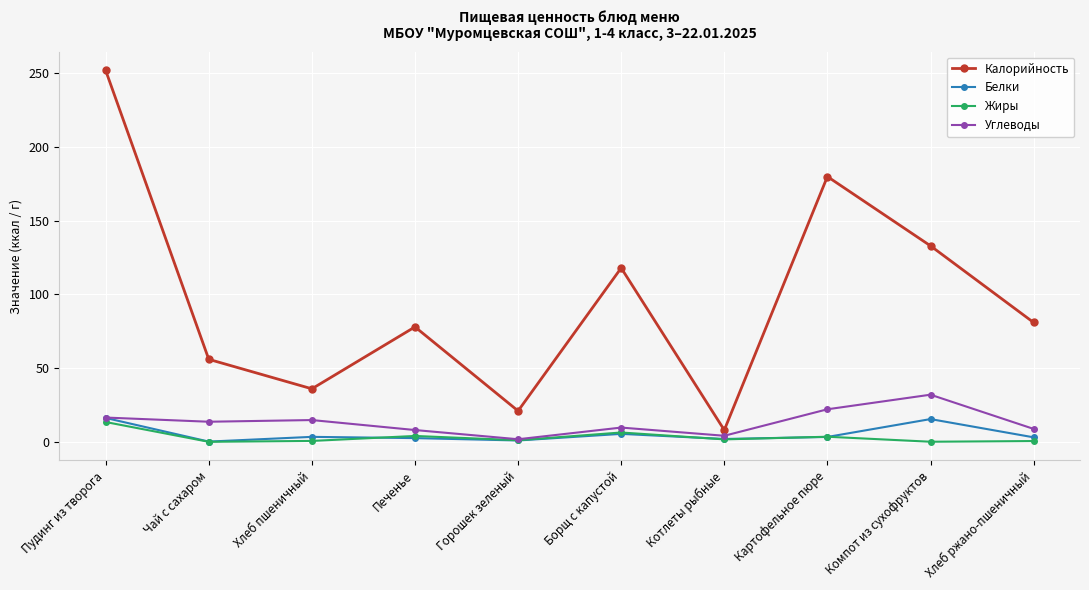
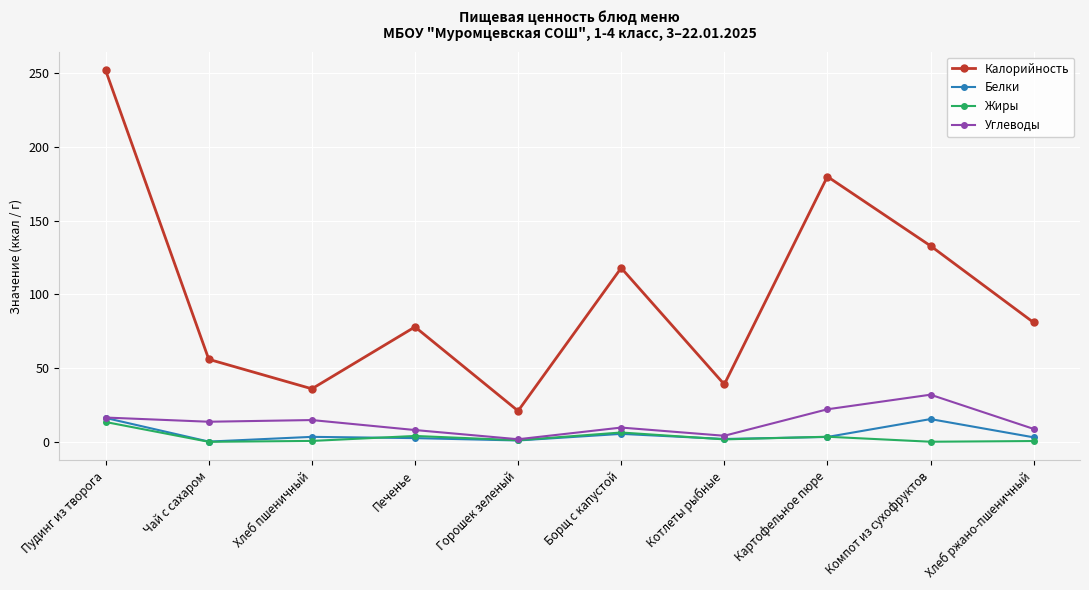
  {
    "Калорийность": {
      "Пудинг из творога": 252,
      "Чай с сахаром": 56,
      "Хлеб пшеничный": 36,
      "Печенье": 78,
      "Горошек зеленый": 21,
      "Борщ с капустой": 118,
-     "Котлеты рыбные": 8,
+     "Котлеты рыбные": 39,
      "Картофельное пюре": 180,
      "Компот из сухофруктов": 133,
      "Хлеб ржано-пшеничный": 81
    },
    "Белки": {
      "Хлеб пшеничный": 3,
      "Компот из сухофруктов": 15,
      "Хлеб ржано-пшеничный": 3
    },
    "Жиры": {
      "Пудинг из творога": 13,
      "Хлеб пшеничный": 1,
      "Компот из сухофруктов": 0,
      "Хлеб ржано-пшеничный": 1
    },
    "Углеводы": {
      "Чай с сахаром": 14,
      "Хлеб пшеничный": 15,
      "Печенье": 8,
      "Борщ с капустой": 10,
      "Котлеты рыбные": 4,
      "Картофельное пюре": 22,
      "Компот из сухофруктов": 32,
      "Хлеб ржано-пшеничный": 9
    }
  }
